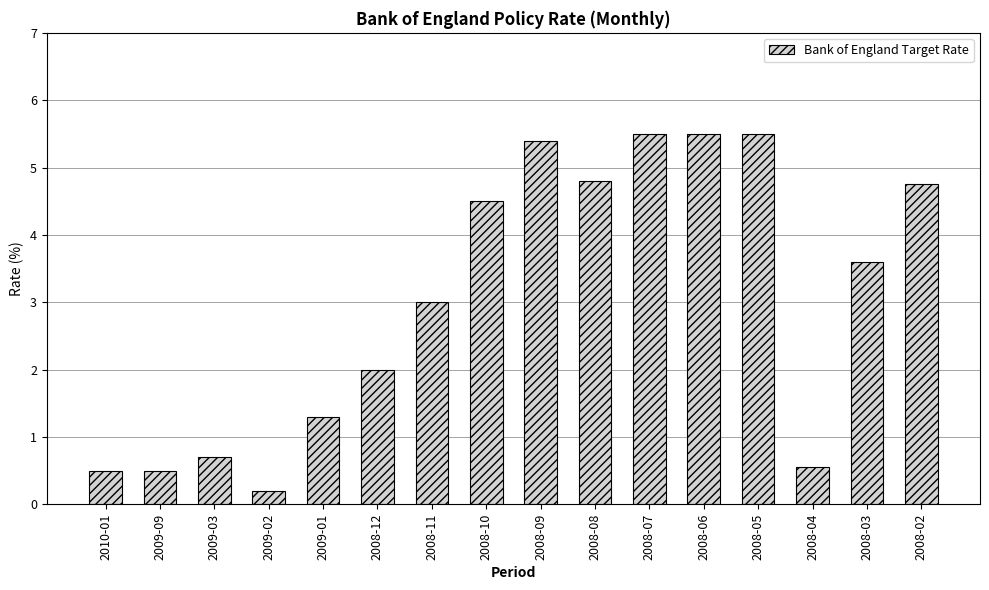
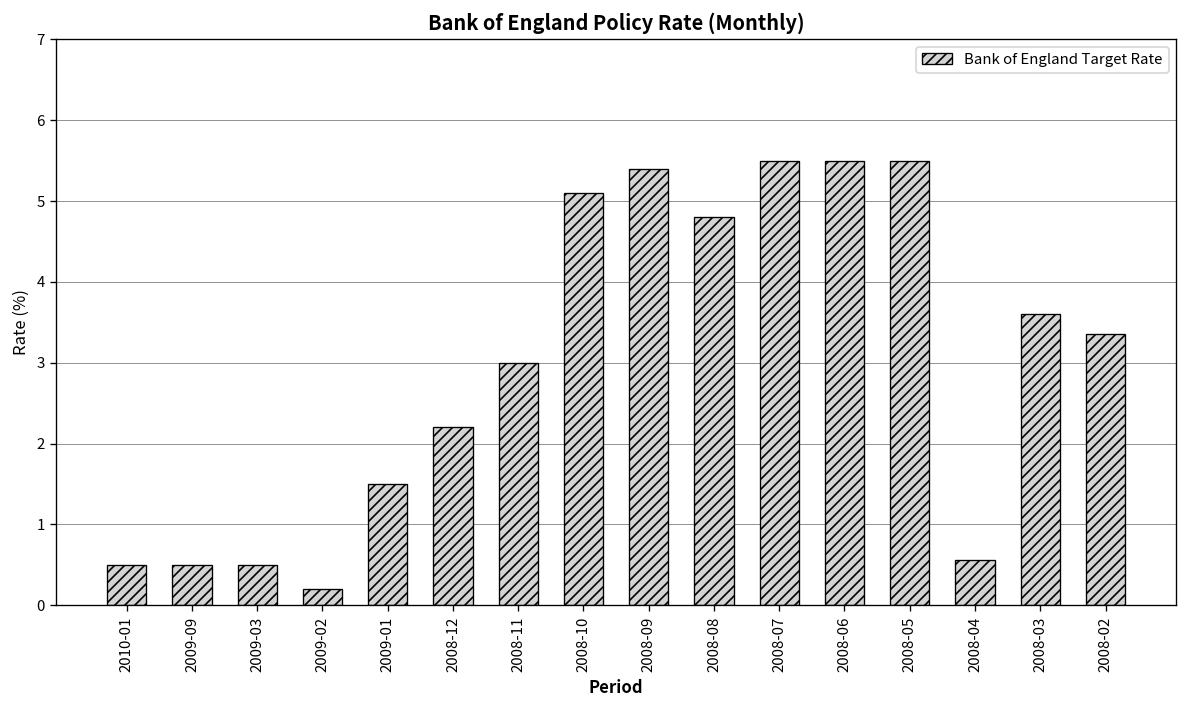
  {
    "2010-01": 0.5,
    "2009-09": 0.5,
-   "2009-03": 0.7,
+   "2009-03": 0.5,
    "2009-02": 0.2,
-   "2009-01": 1.3,
-   "2008-12": 2.0,
+   "2009-01": 1.5,
+   "2008-12": 2.2,
    "2008-11": 3.0,
-   "2008-10": 4.5,
+   "2008-10": 5.1,
    "2008-09": 5.4,
    "2008-08": 4.8,
    "2008-07": 5.5,
    "2008-06": 5.5,
    "2008-05": 5.5,
    "2008-04": 0.6,
    "2008-03": 3.6,
-   "2008-02": 4.8
+   "2008-02": 3.4
  }
